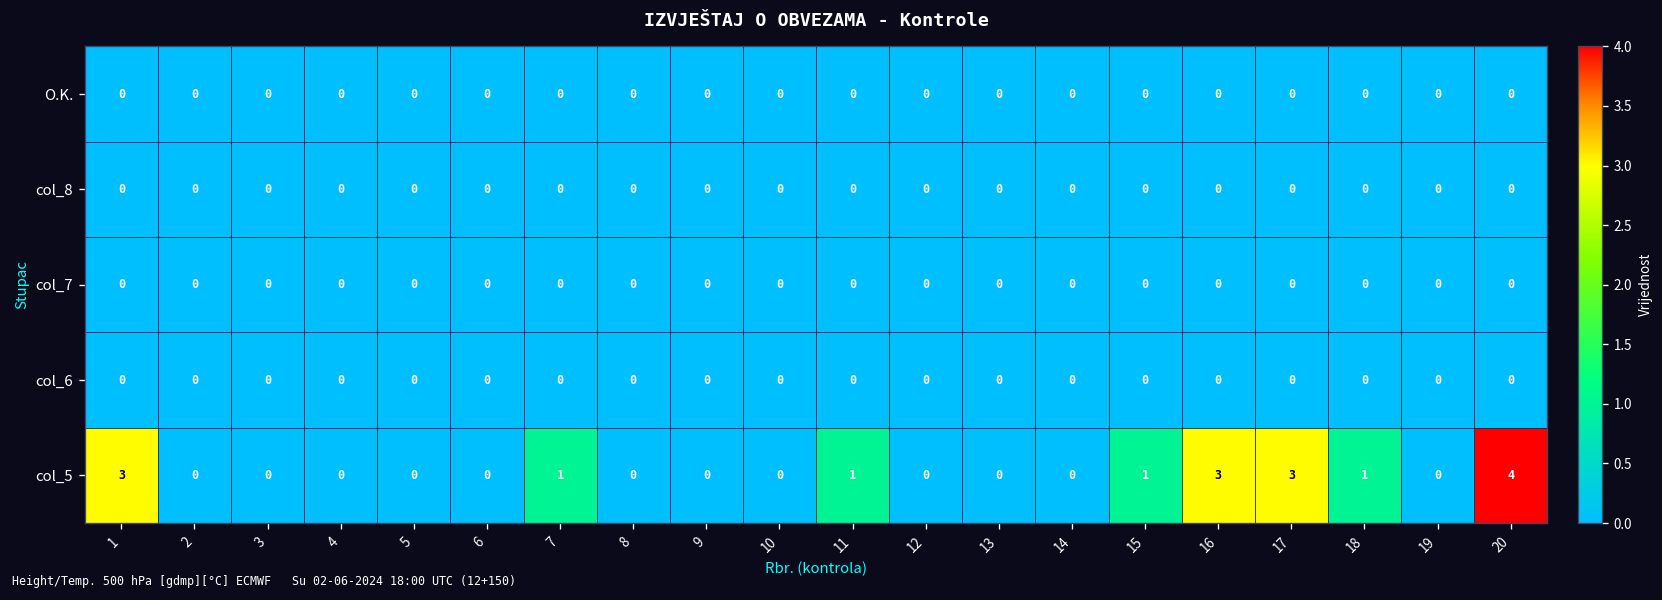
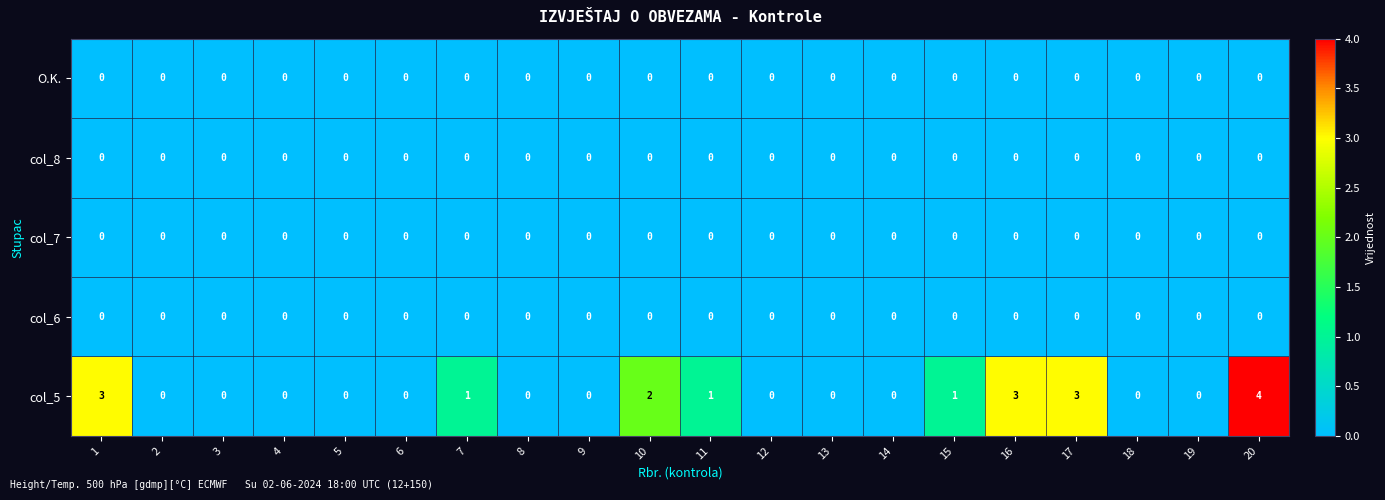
  {
    "O.K.": {
      "1": 0,
      "2": 0,
      "3": 0,
      "4": 0,
      "5": 0,
      "6": 0,
      "7": 0,
      "8": 0,
      "9": 0,
      "10": 0,
      "11": 0,
      "12": 0,
      "13": 0,
      "14": 0,
      "15": 0,
      "16": 0,
      "17": 0,
      "18": 0,
      "19": 0,
      "20": 0
    },
    "col_8": {
      "1": 0,
      "2": 0,
      "3": 0,
      "4": 0,
      "5": 0,
      "6": 0,
      "7": 0,
      "8": 0,
      "9": 0,
      "10": 0,
      "11": 0,
      "12": 0,
      "13": 0,
      "14": 0,
      "15": 0,
      "16": 0,
      "17": 0,
      "18": 0,
      "19": 0,
      "20": 0
    },
    "col_7": {
      "1": 0,
      "2": 0,
      "3": 0,
      "4": 0,
      "5": 0,
      "6": 0,
      "7": 0,
      "8": 0,
      "9": 0,
      "10": 0,
      "11": 0,
      "12": 0,
      "13": 0,
      "14": 0,
      "15": 0,
      "16": 0,
      "17": 0,
      "18": 0,
      "19": 0,
      "20": 0
    },
    "col_6": {
      "1": 0,
      "2": 0,
      "3": 0,
      "4": 0,
      "5": 0,
      "6": 0,
      "7": 0,
      "8": 0,
      "9": 0,
      "10": 0,
      "11": 0,
      "12": 0,
      "13": 0,
      "14": 0,
      "15": 0,
      "16": 0,
      "17": 0,
      "18": 0,
      "19": 0,
      "20": 0
    },
    "col_5": {
      "1": 3,
      "2": 0,
      "3": 0,
      "4": 0,
      "5": 0,
      "6": 0,
      "7": 1,
      "8": 0,
      "9": 0,
-     "10": 0,
+     "10": 2,
      "11": 1,
      "12": 0,
      "13": 0,
      "14": 0,
      "15": 1,
      "16": 3,
      "17": 3,
-     "18": 1,
+     "18": 0,
      "19": 0,
      "20": 4
    }
  }
